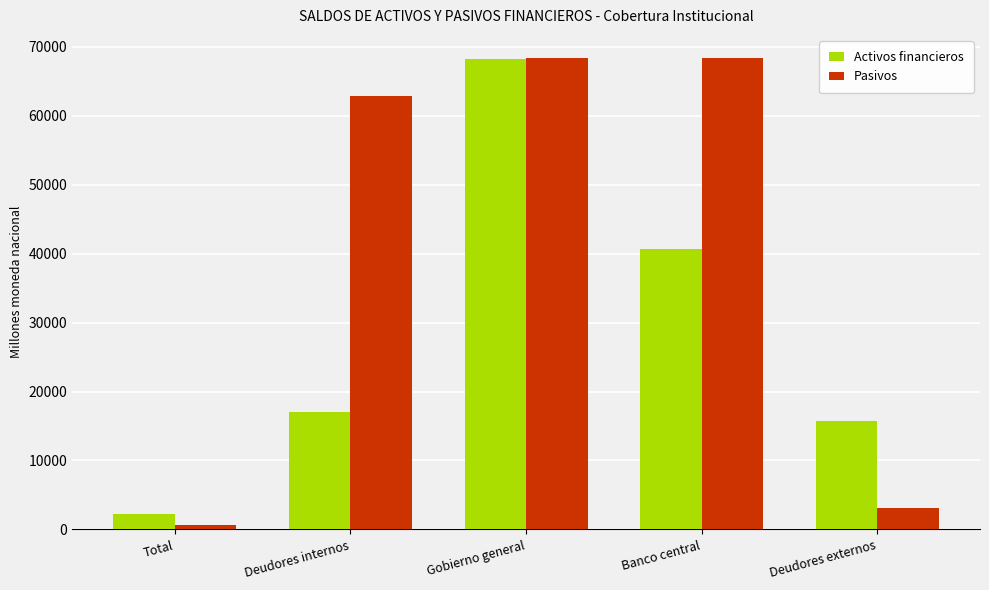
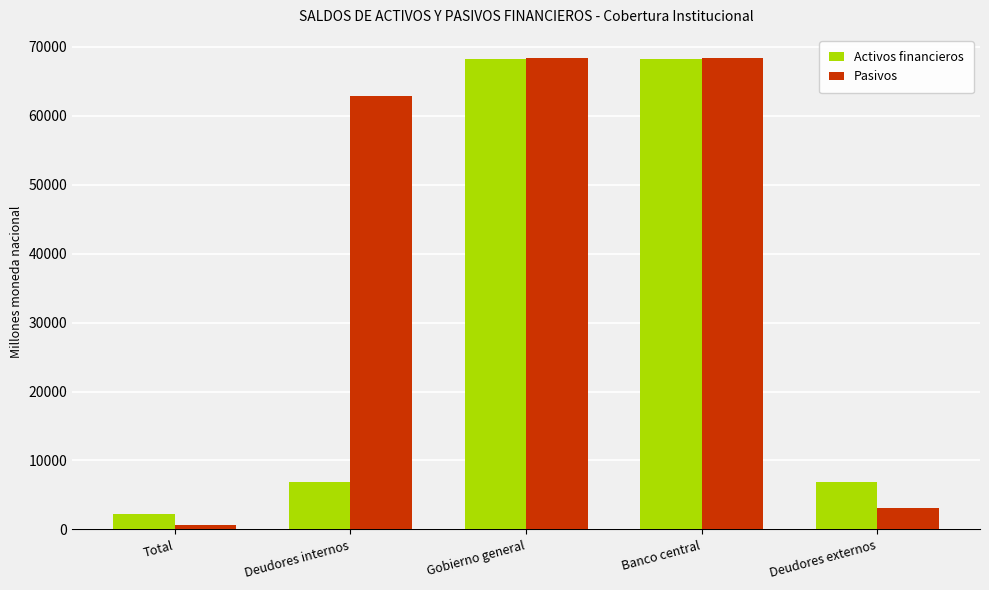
  {
    "Activos financieros": {
      "Total": 2000,
-     "Deudores internos": 17000,
+     "Deudores internos": 7000,
      "Gobierno general": 68000,
-     "Banco central": 41000,
-     "Deudores externos": 16000
+     "Banco central": 68000,
+     "Deudores externos": 7000
    },
    "Pasivos": {
      "Total": 1000,
      "Deudores internos": 63000,
      "Gobierno general": 68000,
      "Banco central": 68000,
      "Deudores externos": 3000
    }
  }
